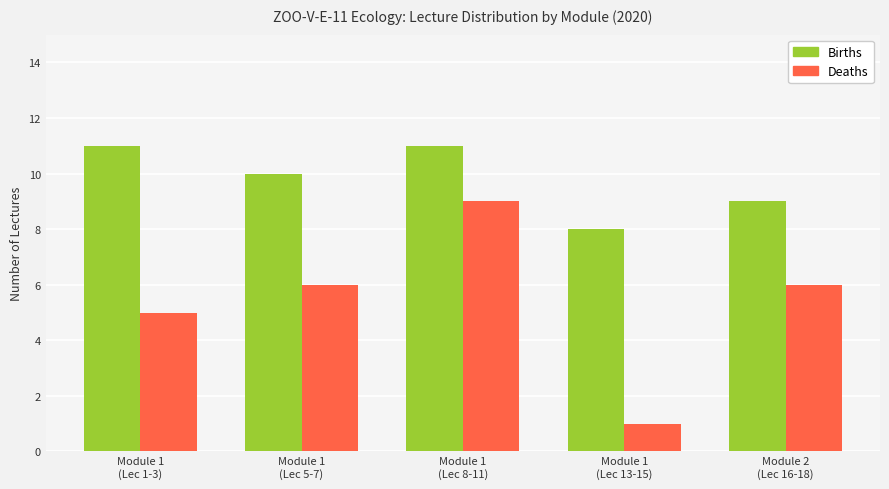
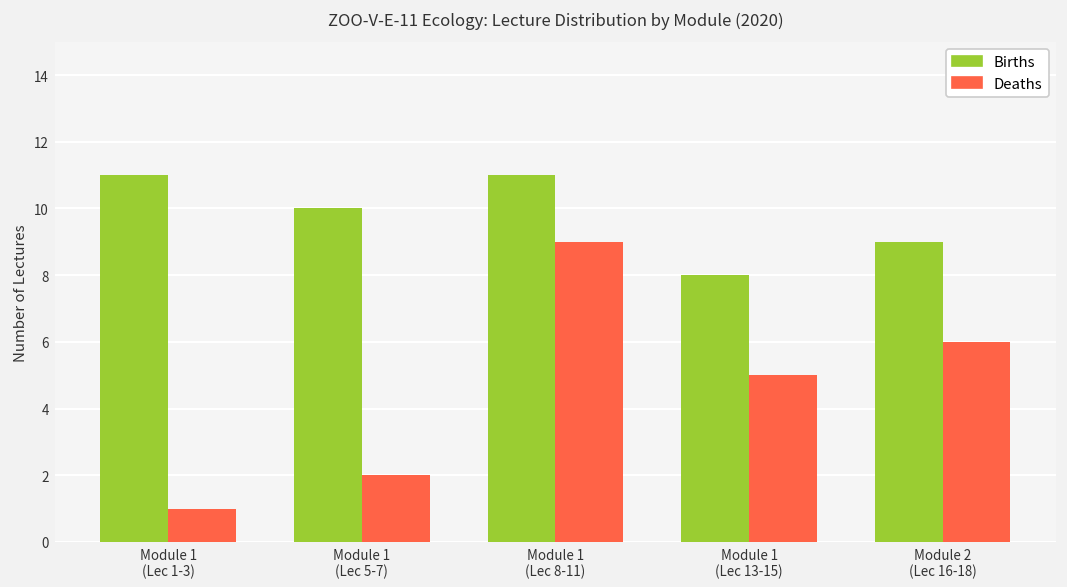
  {
    "Births": {
      "Module 1 (Lec 1-3)": 11,
      "Module 1 (Lec 5-7)": 10,
      "Module 1 (Lec 8-11)": 11,
      "Module 1 (Lec 13-15)": 8,
      "Module 2 (Lec 16-18)": 9
    },
    "Deaths": {
-     "Module 1 (Lec 1-3)": 5,
-     "Module 1 (Lec 5-7)": 6,
+     "Module 1 (Lec 1-3)": 1,
+     "Module 1 (Lec 5-7)": 2,
      "Module 1 (Lec 8-11)": 9,
-     "Module 1 (Lec 13-15)": 1,
+     "Module 1 (Lec 13-15)": 5,
      "Module 2 (Lec 16-18)": 6
    }
  }
